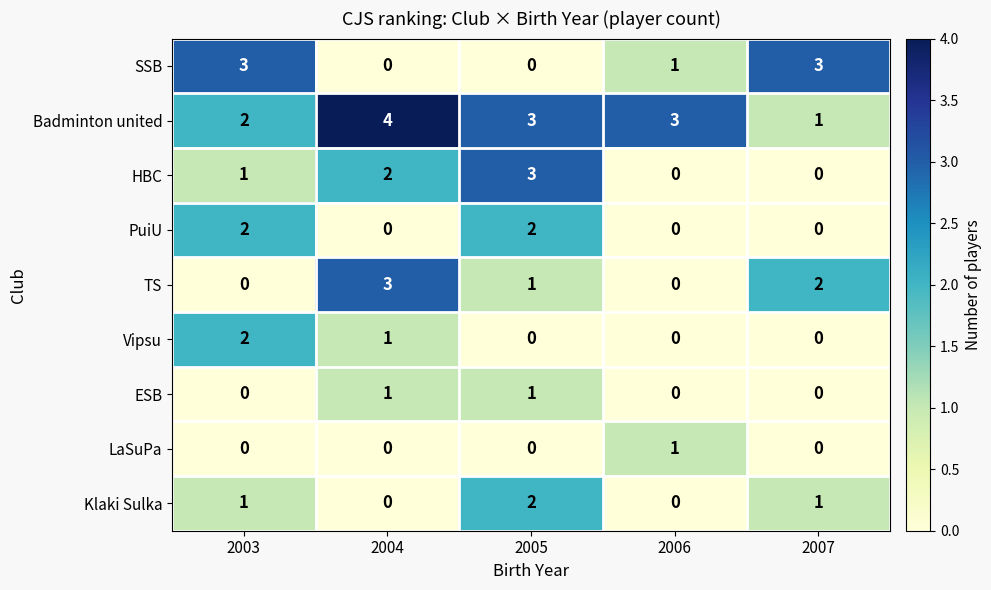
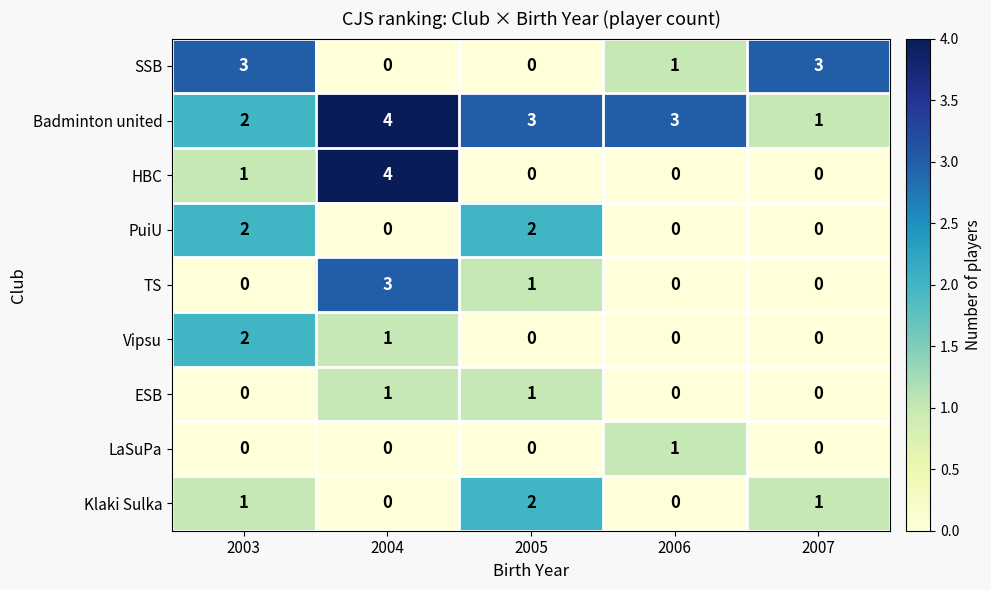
  {
    "SSB": {
      "2003": 3,
      "2004": 0,
      "2005": 0,
      "2006": 1,
      "2007": 3
    },
    "Badminton united": {
      "2003": 2,
      "2004": 4,
      "2005": 3,
      "2006": 3,
      "2007": 1
    },
    "HBC": {
      "2003": 1,
-     "2004": 2,
-     "2005": 3,
+     "2004": 4,
+     "2005": 0,
      "2006": 0,
      "2007": 0
    },
    "PuiU": {
      "2003": 2,
      "2004": 0,
      "2005": 2,
      "2006": 0,
      "2007": 0
    },
    "TS": {
      "2003": 0,
      "2004": 3,
      "2005": 1,
      "2006": 0,
-     "2007": 2
+     "2007": 0
    },
    "Vipsu": {
      "2003": 2,
      "2004": 1,
      "2005": 0,
      "2006": 0,
      "2007": 0
    },
    "ESB": {
      "2003": 0,
      "2004": 1,
      "2005": 1,
      "2006": 0,
      "2007": 0
    },
    "LaSuPa": {
      "2003": 0,
      "2004": 0,
      "2005": 0,
      "2006": 1,
      "2007": 0
    },
    "Klaki Sulka": {
      "2003": 1,
      "2004": 0,
      "2005": 2,
      "2006": 0,
      "2007": 1
    }
  }
